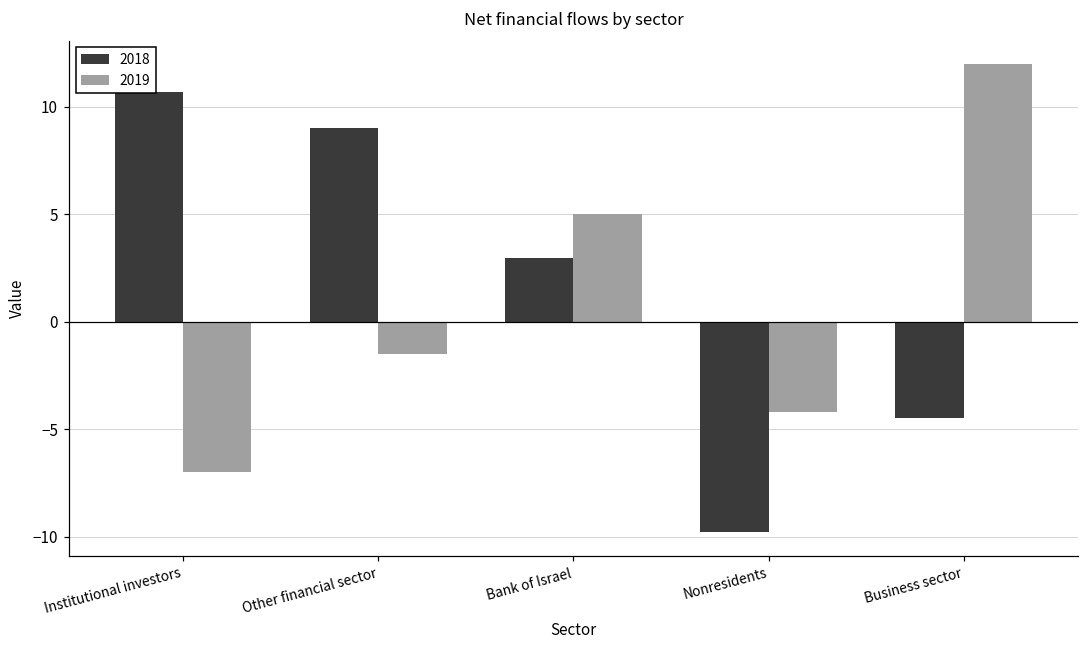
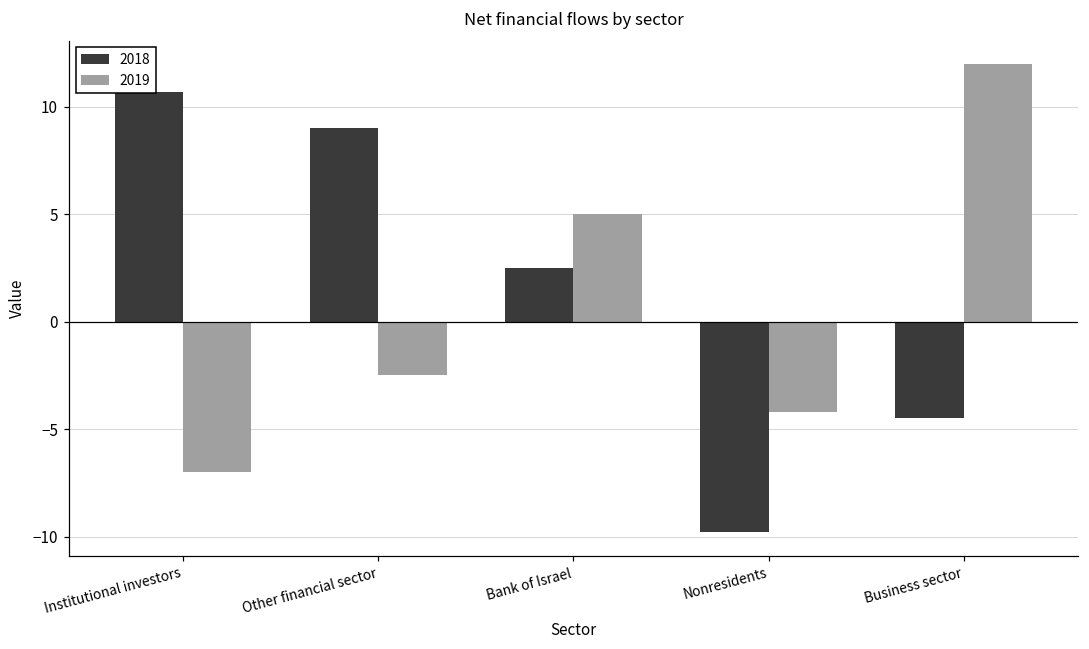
  {
    "2018": {
      "Other financial sector": 9.0,
-     "Bank of Israel": 3.0,
+     "Bank of Israel": 2.5,
      "Nonresidents": -9.8,
      "Business sector": -4.5
    },
    "2019": {
      "Institutional investors": -7.0,
-     "Other financial sector": -1.5,
+     "Other financial sector": -2.5,
      "Bank of Israel": 5.0,
      "Nonresidents": -4.2,
      "Business sector": 12.0
    }
  }
